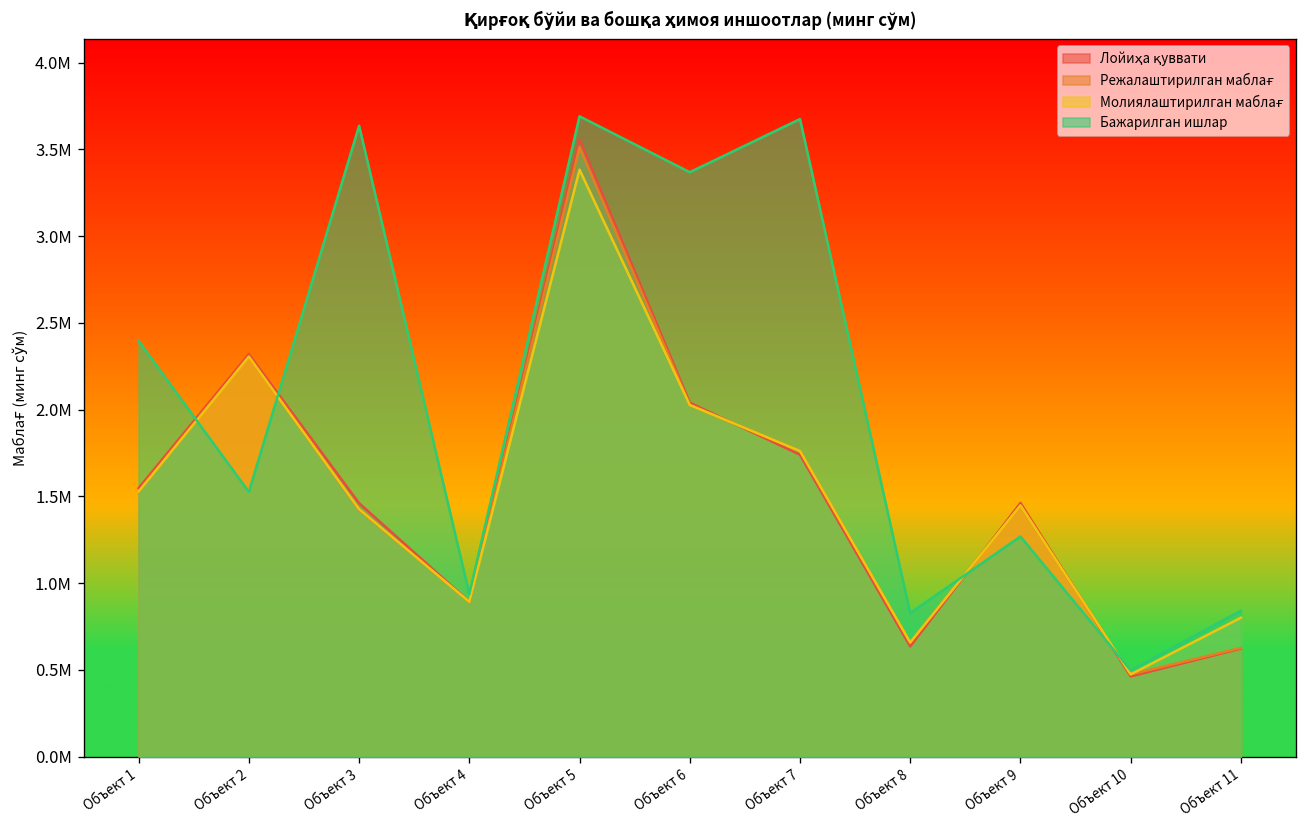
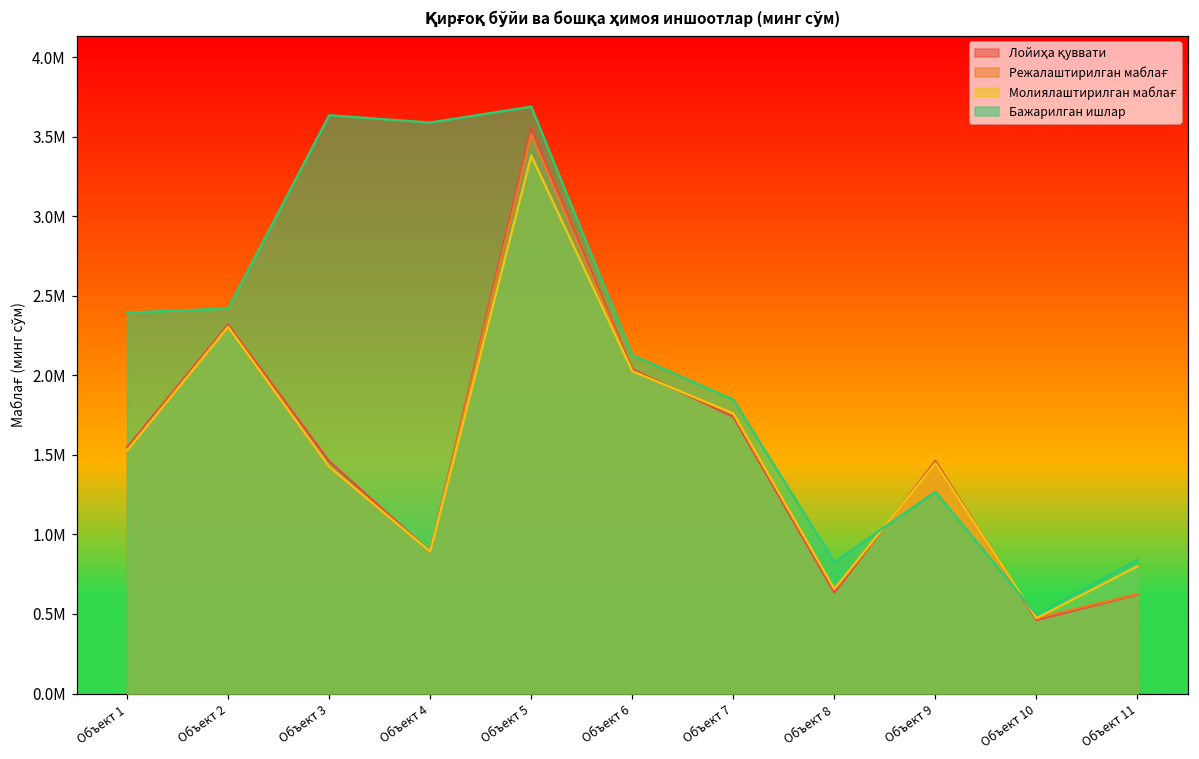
  {
    "Молиялаштирилган маблағ": {
      "Объект 5": 3380000,
      "Объект 11": 800000
    },
    "Бажарилган ишлар": {
      "Объект 1": 2400000,
-     "Объект 2": 1530000,
+     "Объект 2": 2420000,
      "Объект 3": 3640000,
-     "Объект 4": 940000,
+     "Объект 4": 3590000,
      "Объект 5": 3690000,
-     "Объект 6": 3370000,
-     "Объект 7": 3670000,
+     "Объект 6": 2130000,
+     "Объект 7": 1850000,
      "Объект 8": 830000,
      "Объект 9": 1270000,
      "Объект 10": 500000,
      "Объект 11": 840000
    }
  }
